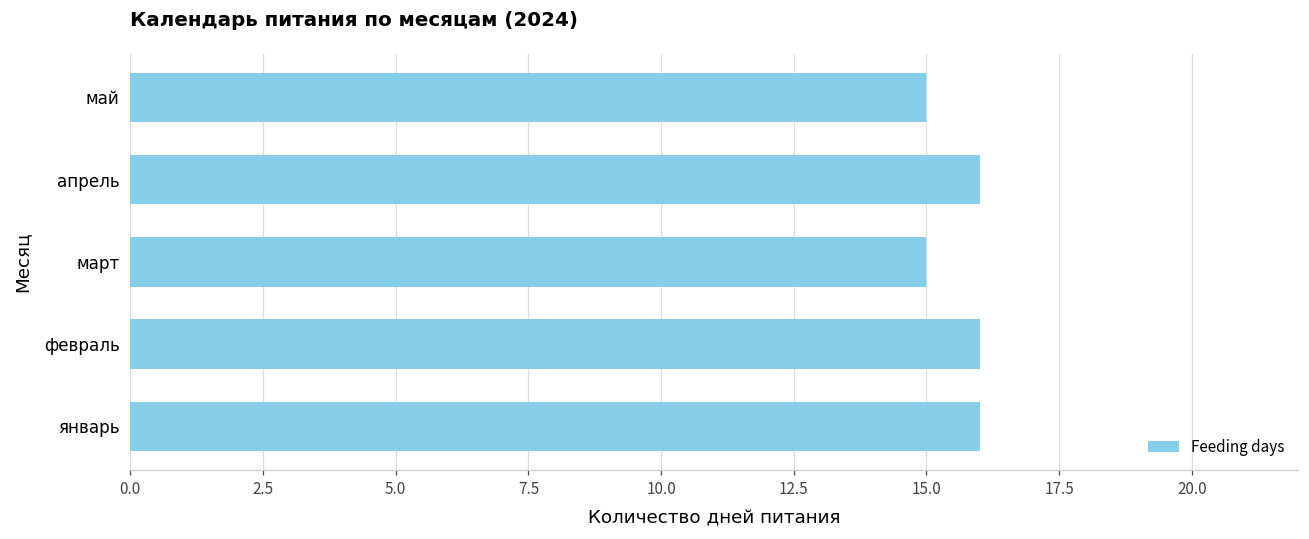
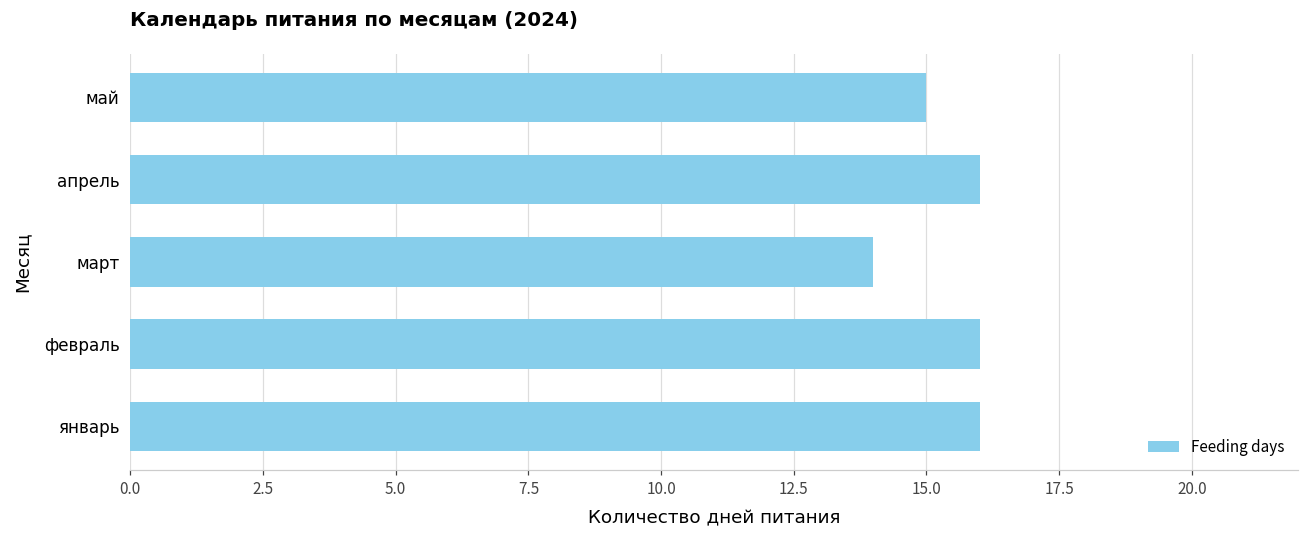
  {
    "май": 15,
    "апрель": 16,
-   "март": 15,
+   "март": 14,
    "февраль": 16,
    "январь": 16
  }
